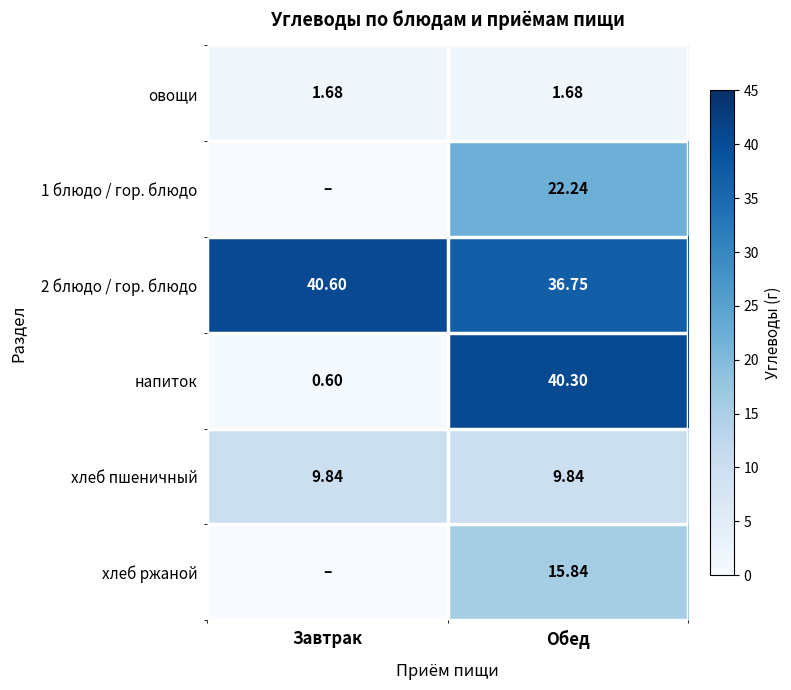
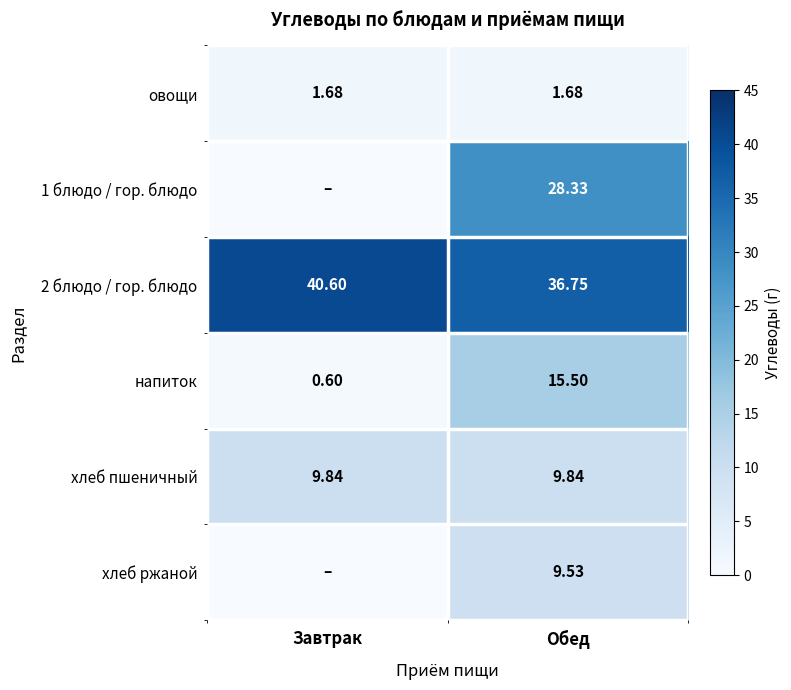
  {
    "овощи": {
      "Завтрак": 1.68,
      "Обед": 1.68
    },
    "1 блюдо / гор. блюдо": {
-     "Обед": 22.24
+     "Обед": 28.33
    },
    "2 блюдо / гор. блюдо": {
      "Завтрак": 40.60,
      "Обед": 36.75
    },
    "напиток": {
      "Завтрак": 0.60,
-     "Обед": 40.30
+     "Обед": 15.50
    },
    "хлеб пшеничный": {
      "Завтрак": 9.84,
      "Обед": 9.84
    },
    "хлеб ржаной": {
-     "Обед": 15.84
+     "Обед": 9.53
    }
  }
